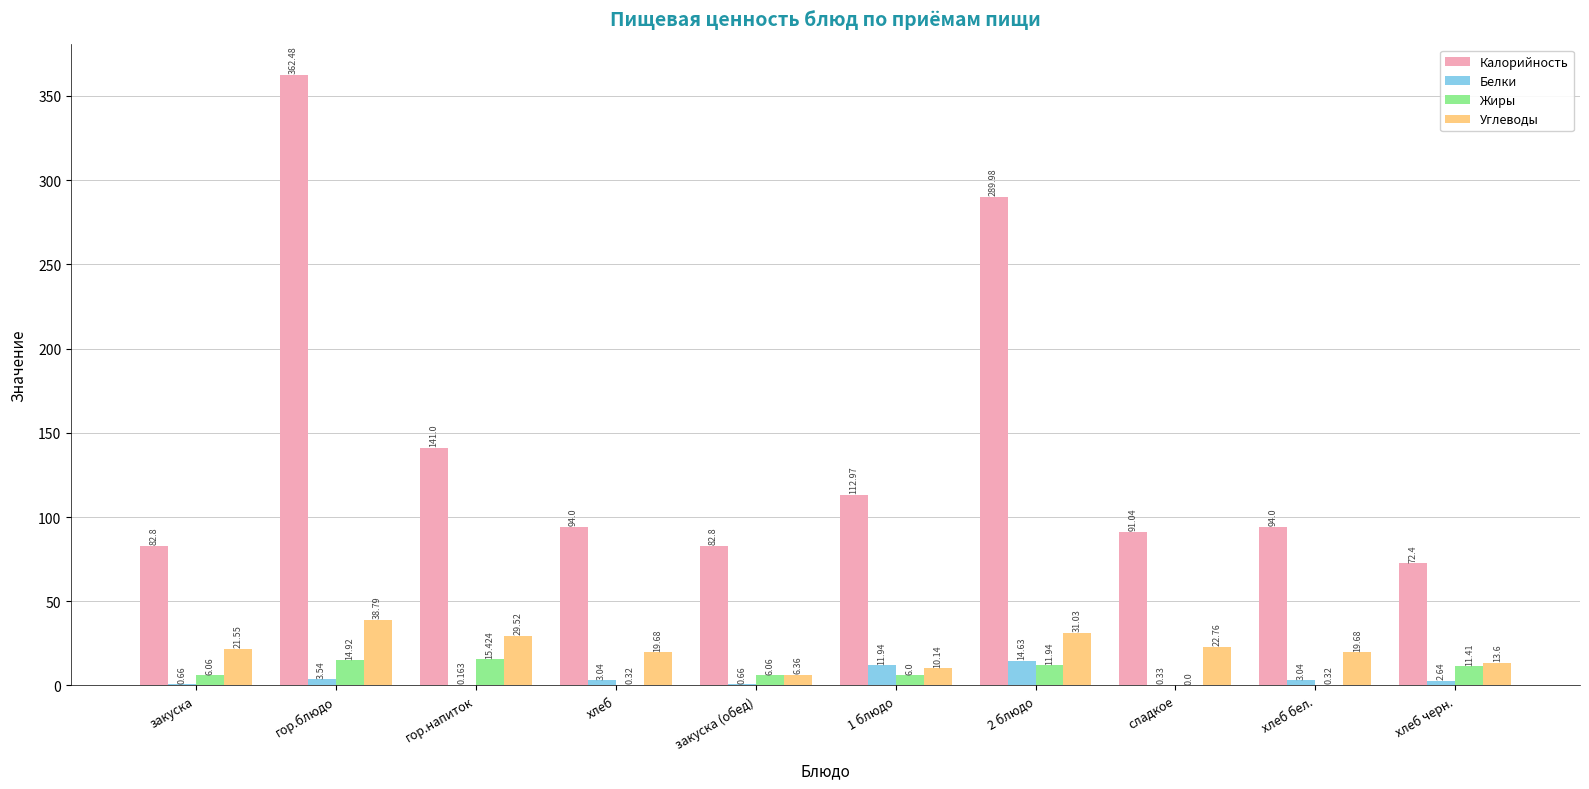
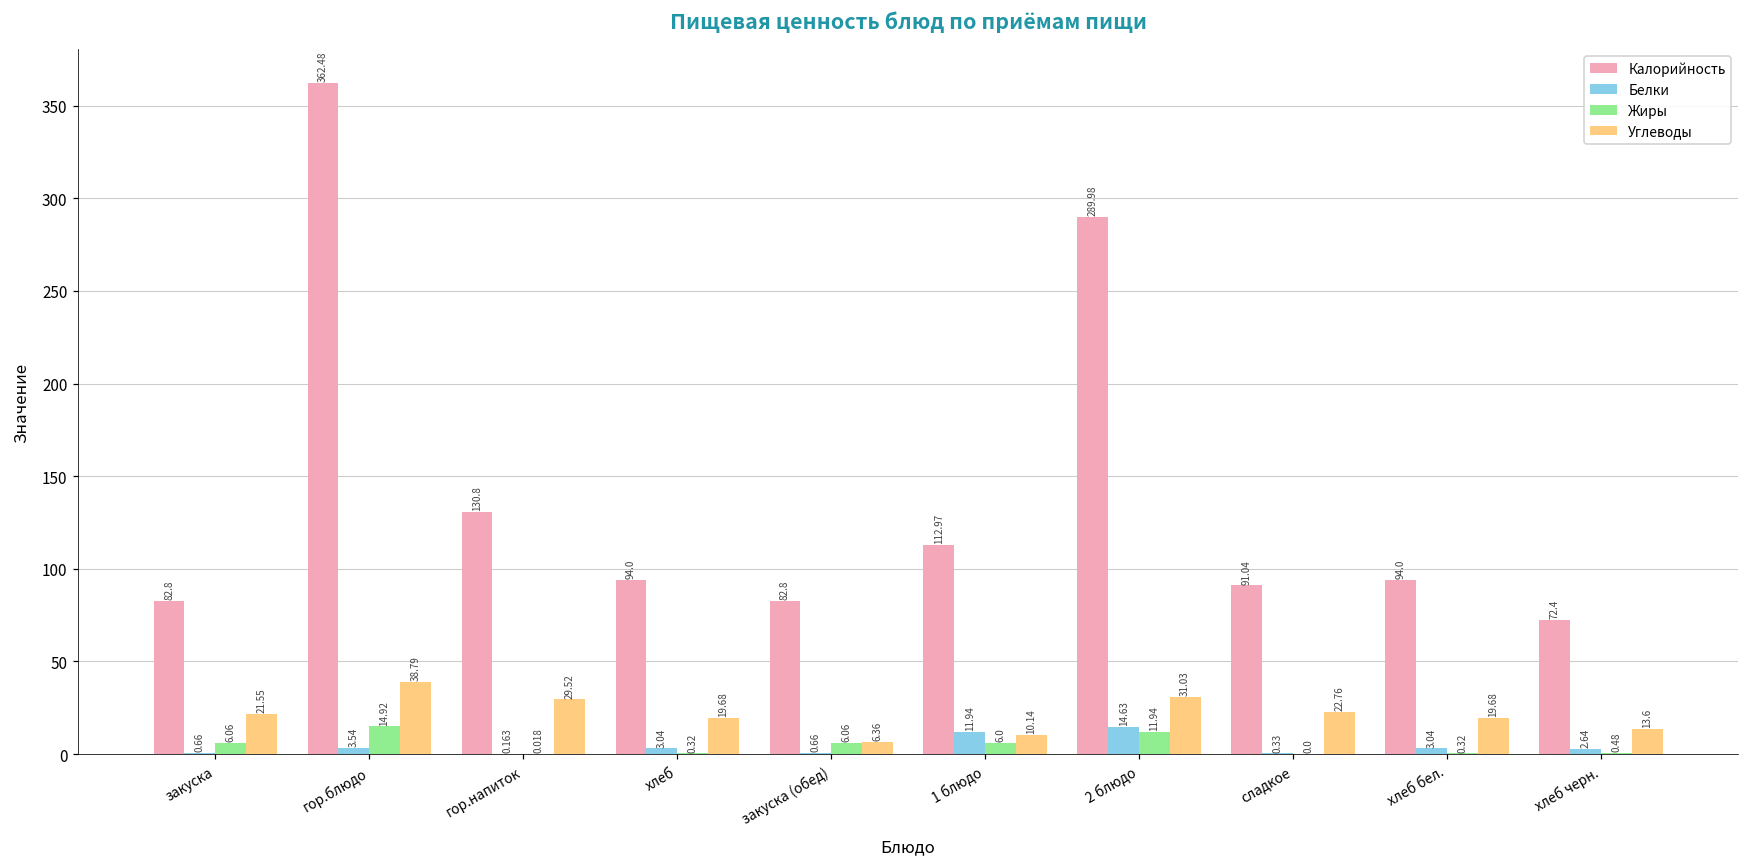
  {
    "Калорийность": {
      "закуска": 82.8,
      "гор.блюдо": 362.48,
-     "гор.напиток": 141.0,
+     "гор.напиток": 130.8,
      "хлеб": 94.0,
      "закуска (обед)": 82.8,
      "1 блюдо": 112.97,
      "2 блюдо": 289.98,
      "сладкое": 91.04,
      "хлеб бел.": 94.0,
      "хлеб черн.": 72.4
    },
    "Белки": {
      "закуска": 0.66,
      "гор.блюдо": 3.54,
      "гор.напиток": 0.163,
      "хлеб": 3.04,
      "закуска (обед)": 0.66,
      "1 блюдо": 11.94,
      "2 блюдо": 14.63,
      "сладкое": 0.33,
      "хлеб бел.": 3.04,
      "хлеб черн.": 2.64
    },
    "Жиры": {
      "закуска": 6.06,
      "гор.блюдо": 14.92,
-     "гор.напиток": 15.424,
+     "гор.напиток": 0.018,
      "хлеб": 0.32,
      "закуска (обед)": 6.06,
      "1 блюдо": 6.0,
      "2 блюдо": 11.94,
      "сладкое": 0.0,
      "хлеб бел.": 0.32,
-     "хлеб черн.": 11.41
+     "хлеб черн.": 0.48
    },
    "Углеводы": {
      "закуска": 21.55,
      "гор.блюдо": 38.79,
      "гор.напиток": 29.52,
      "хлеб": 19.68,
      "закуска (обед)": 6.36,
      "1 блюдо": 10.14,
      "2 блюдо": 31.03,
      "сладкое": 22.76,
      "хлеб бел.": 19.68,
      "хлеб черн.": 13.6
    }
  }
